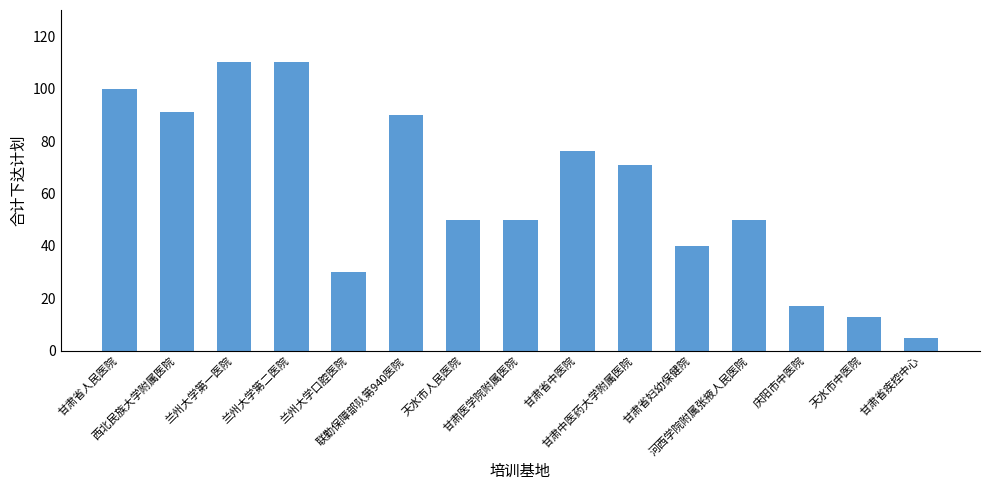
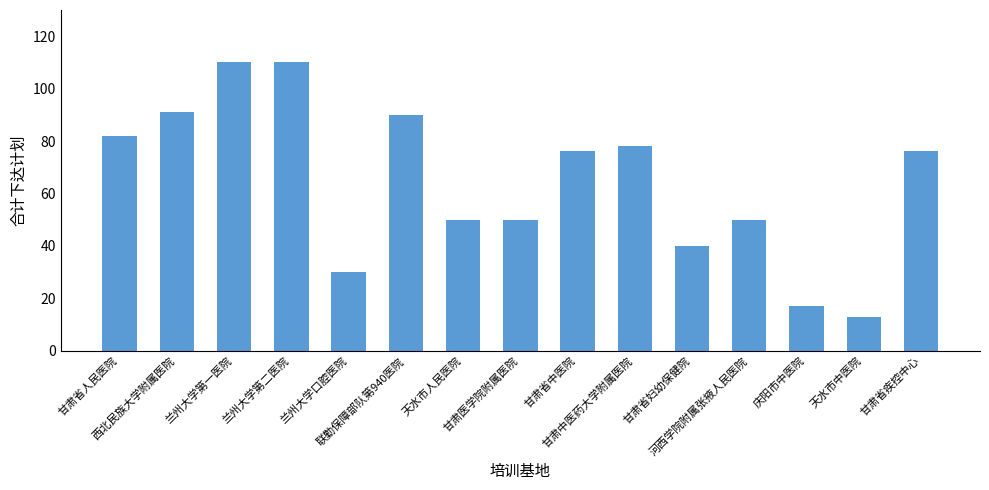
  {
-   "甘肃省人民医院": 100,
+   "甘肃省人民医院": 82,
    "西北民族大学附属医院": 91,
    "兰州大学第一医院": 110,
    "兰州大学第二医院": 110,
    "兰州大学口腔医院": 30,
    "联勤保障部队第940医院": 90,
    "天水市人民医院": 50,
    "甘肃医学院附属医院": 50,
    "甘肃省中医院": 76,
-   "甘肃中医药大学附属医院": 71,
+   "甘肃中医药大学附属医院": 78,
    "甘肃省妇幼保健院": 40,
    "河西学院附属张掖人民医院": 50,
    "庆阳市中医院": 17,
    "天水市中医院": 13,
-   "甘肃省疾控中心": 5
+   "甘肃省疾控中心": 76
  }
